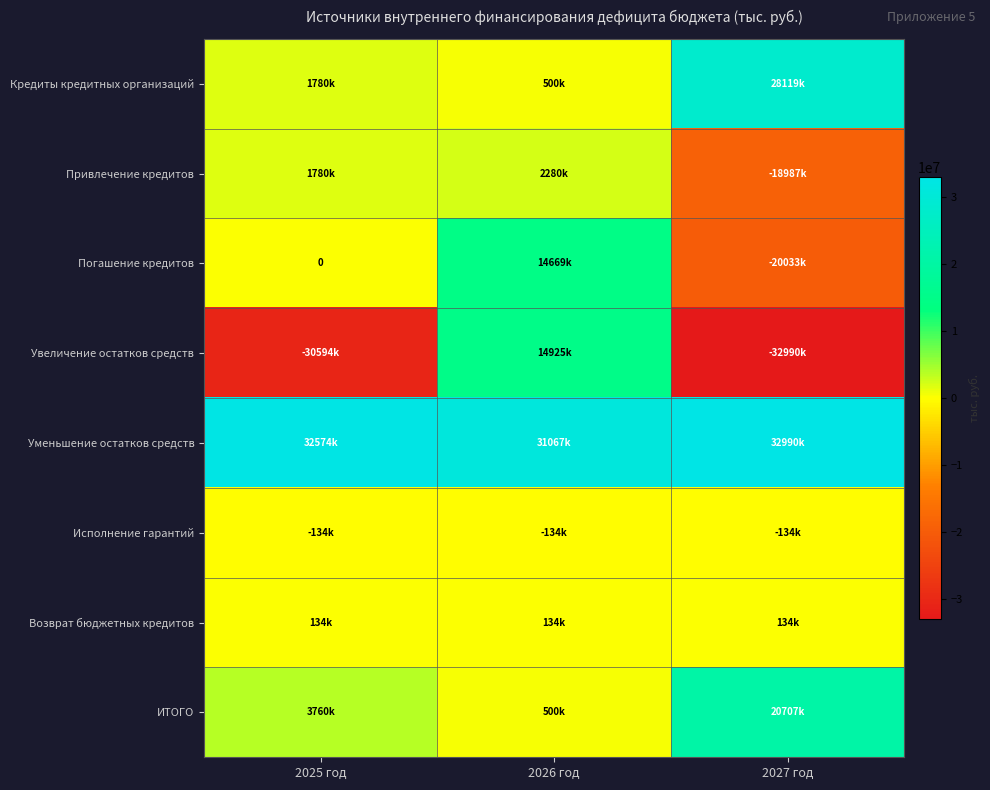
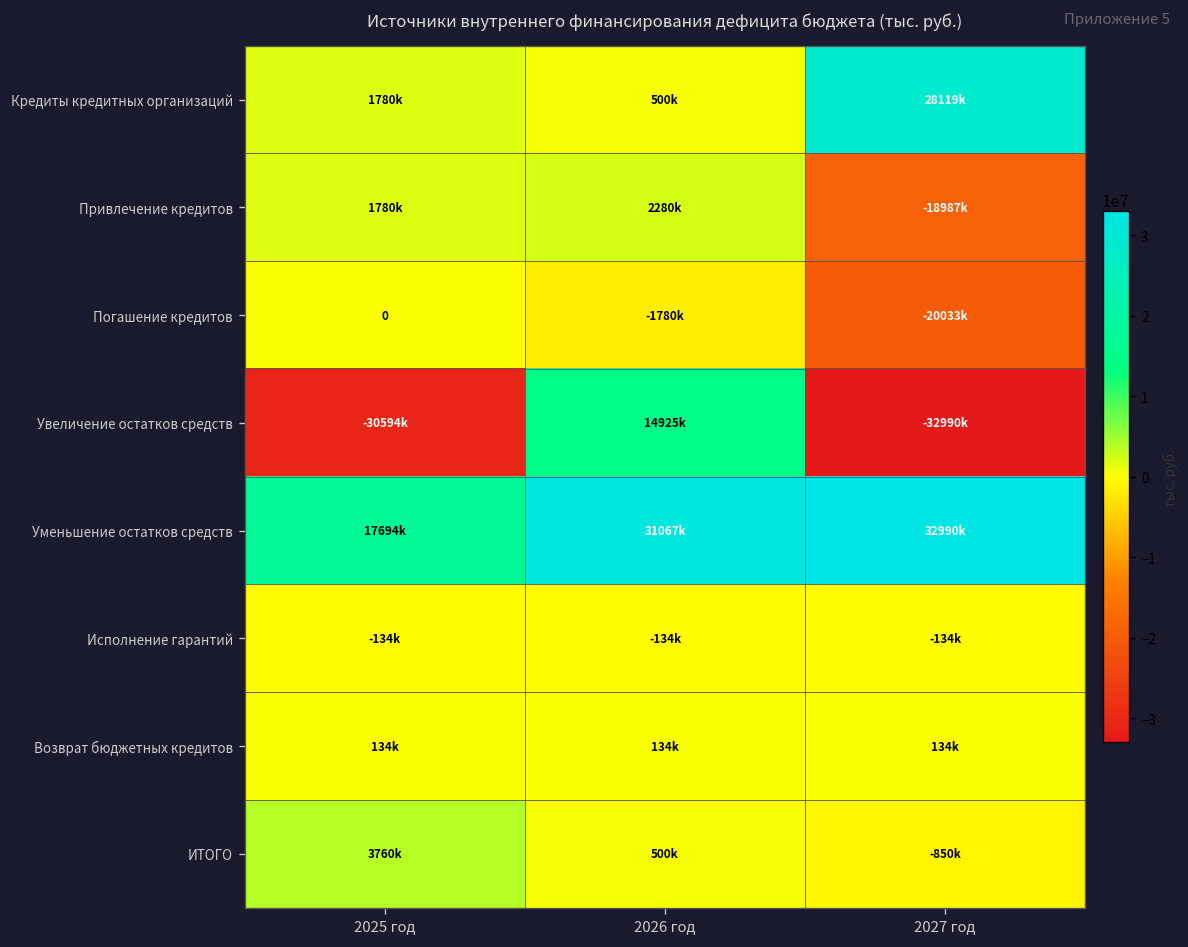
  {
    "Кредиты кредитных организаций": {
      "2025 год": "1780k",
      "2026 год": "500k",
      "2027 год": "28119k"
    },
    "Привлечение кредитов": {
      "2025 год": "1780k",
      "2026 год": "2280k",
      "2027 год": "-18987k"
    },
    "Погашение кредитов": {
      "2025 год": "0",
-     "2026 год": "14669k",
+     "2026 год": "-1780k",
      "2027 год": "-20033k"
    },
    "Увеличение остатков средств": {
      "2025 год": "-30594k",
      "2026 год": "14925k",
      "2027 год": "-32990k"
    },
    "Уменьшение остатков средств": {
-     "2025 год": "32574k",
+     "2025 год": "17694k",
      "2026 год": "31067k",
      "2027 год": "32990k"
    },
    "Исполнение гарантий": {
      "2025 год": "-134k",
      "2026 год": "-134k",
      "2027 год": "-134k"
    },
    "Возврат бюджетных кредитов": {
      "2025 год": "134k",
      "2026 год": "134k",
      "2027 год": "134k"
    },
    "ИТОГО": {
      "2025 год": "3760k",
      "2026 год": "500k",
-     "2027 год": "20707k"
+     "2027 год": "-850k"
    }
  }
